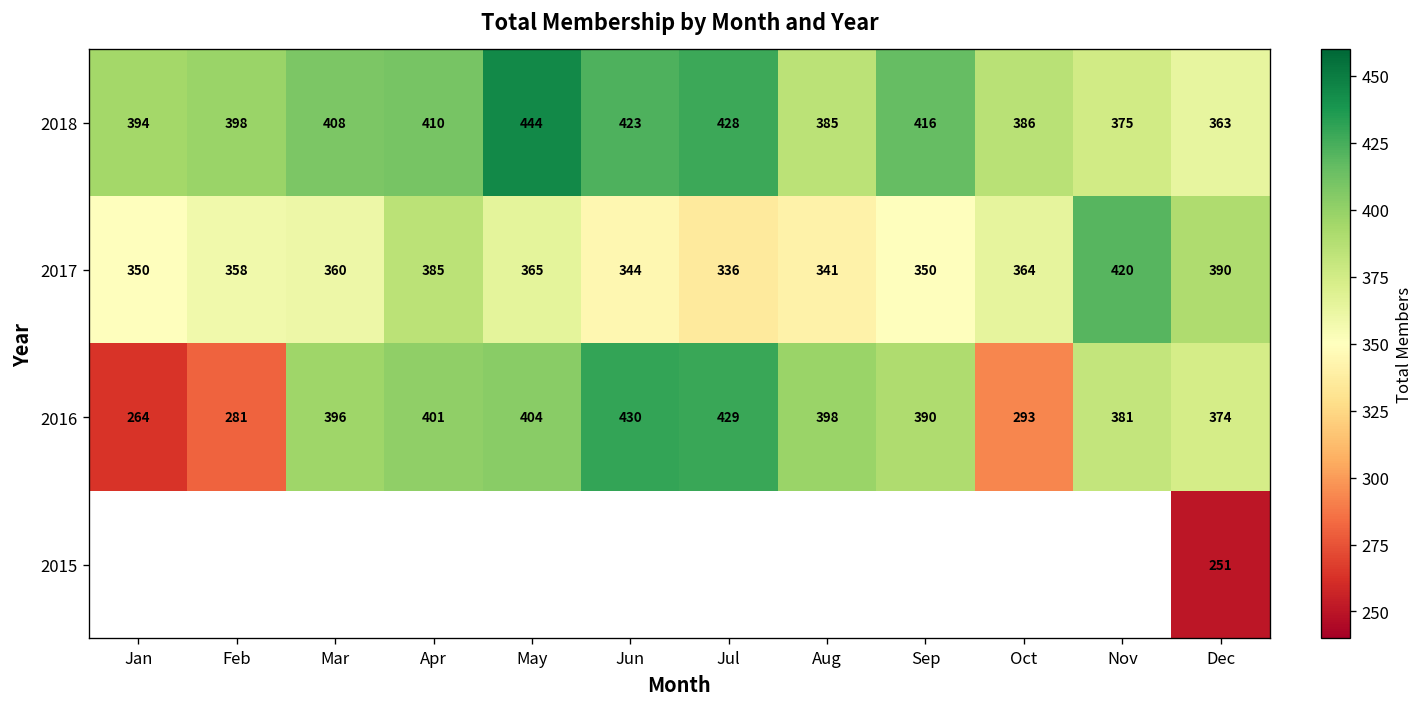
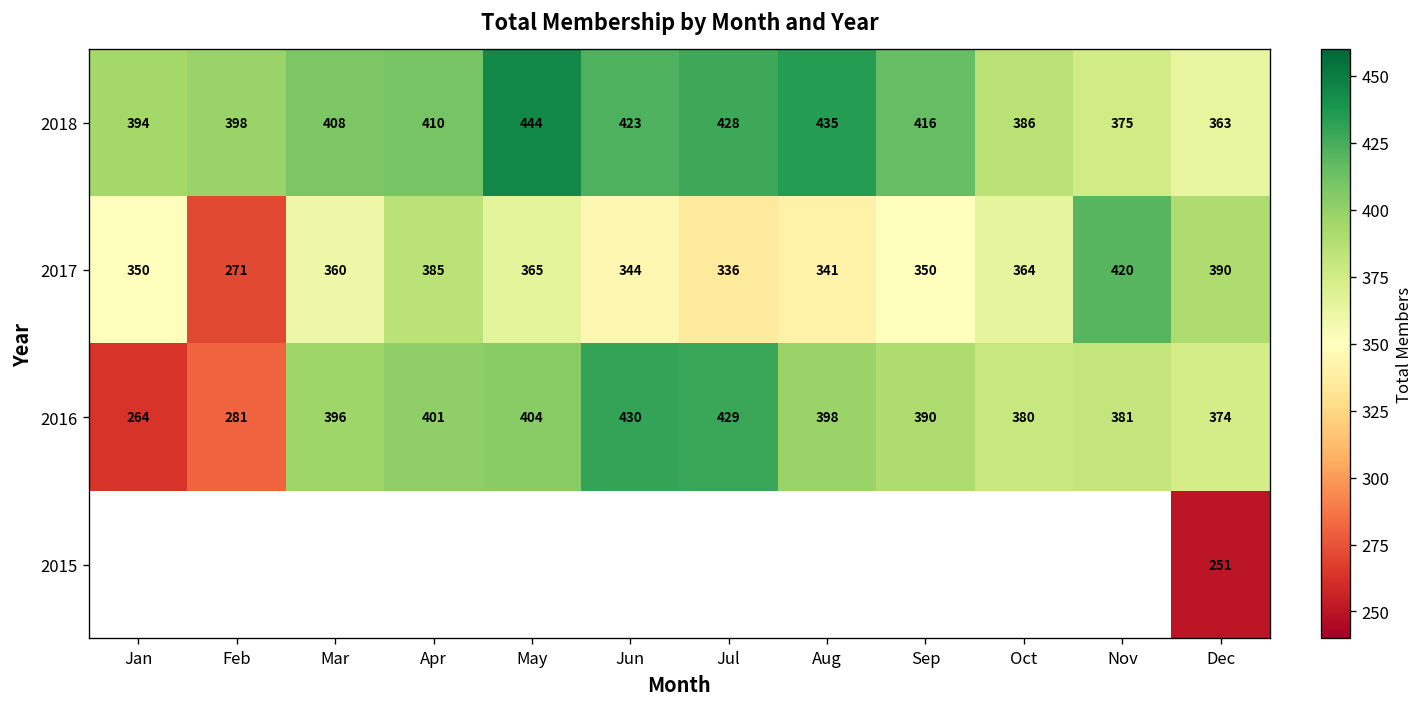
  {
    "2018": {
      "Jan": 394,
      "Feb": 398,
      "Mar": 408,
      "Apr": 410,
      "May": 444,
      "Jun": 423,
      "Jul": 428,
-     "Aug": 385,
+     "Aug": 435,
      "Sep": 416,
      "Oct": 386,
      "Nov": 375,
      "Dec": 363
    },
    "2017": {
      "Jan": 350,
-     "Feb": 358,
+     "Feb": 271,
      "Mar": 360,
      "Apr": 385,
      "May": 365,
      "Jun": 344,
      "Jul": 336,
      "Aug": 341,
      "Sep": 350,
      "Oct": 364,
      "Nov": 420,
      "Dec": 390
    },
    "2016": {
      "Jan": 264,
      "Feb": 281,
      "Mar": 396,
      "Apr": 401,
      "May": 404,
      "Jun": 430,
      "Jul": 429,
      "Aug": 398,
      "Sep": 390,
-     "Oct": 293,
+     "Oct": 380,
      "Nov": 381,
      "Dec": 374
    },
    "2015": {
      "Dec": 251
    }
  }
